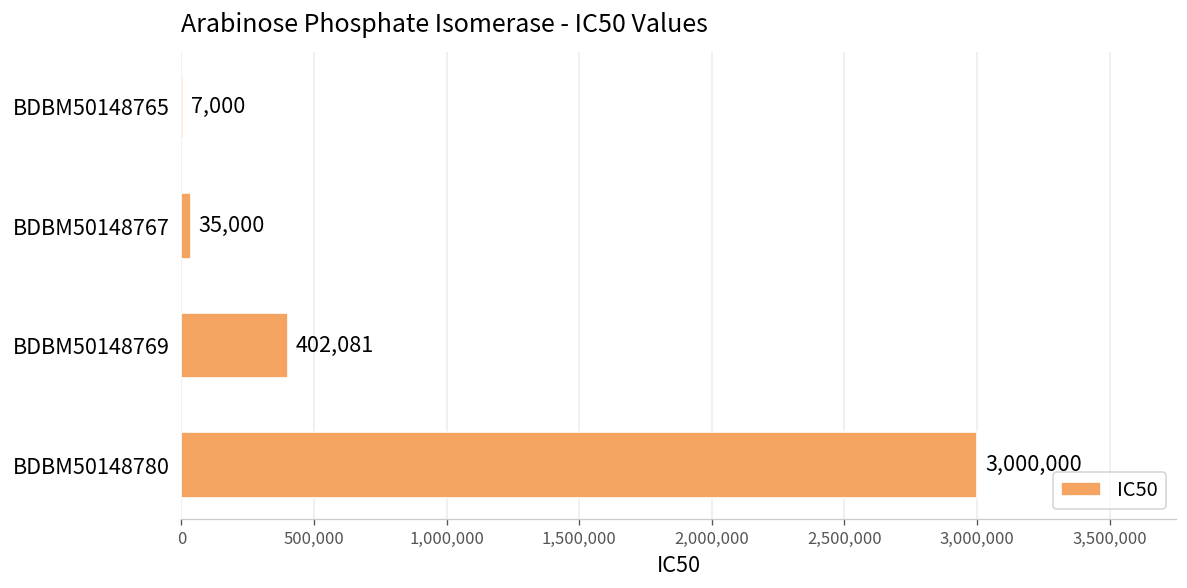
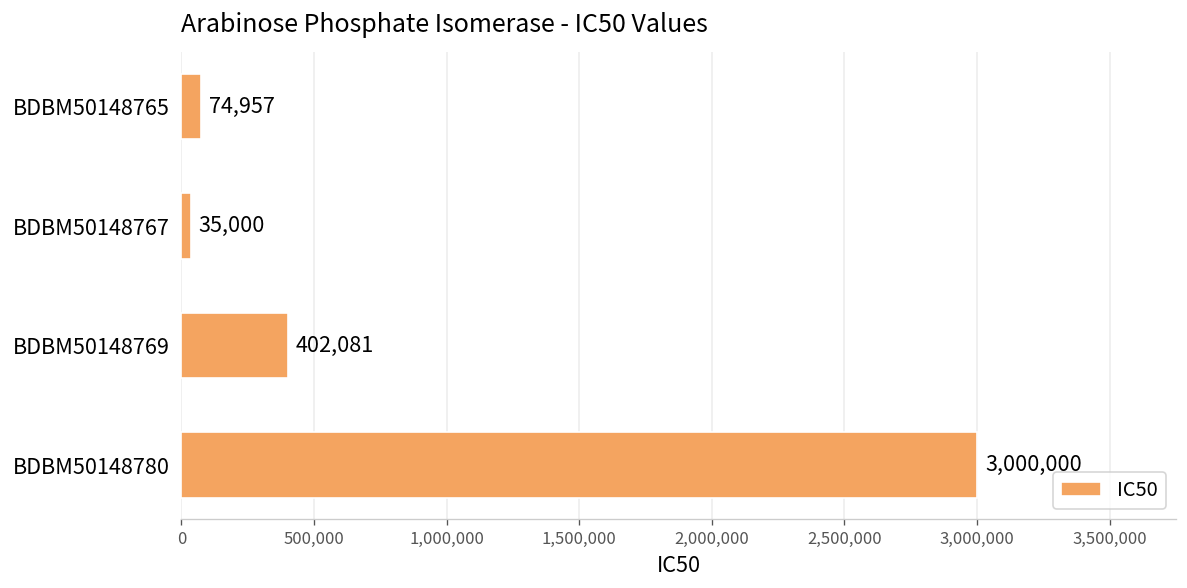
  {
-   "BDBM50148765": "7,000",
+   "BDBM50148765": "74,957",
    "BDBM50148767": "35,000",
    "BDBM50148769": "402,081"
  }
